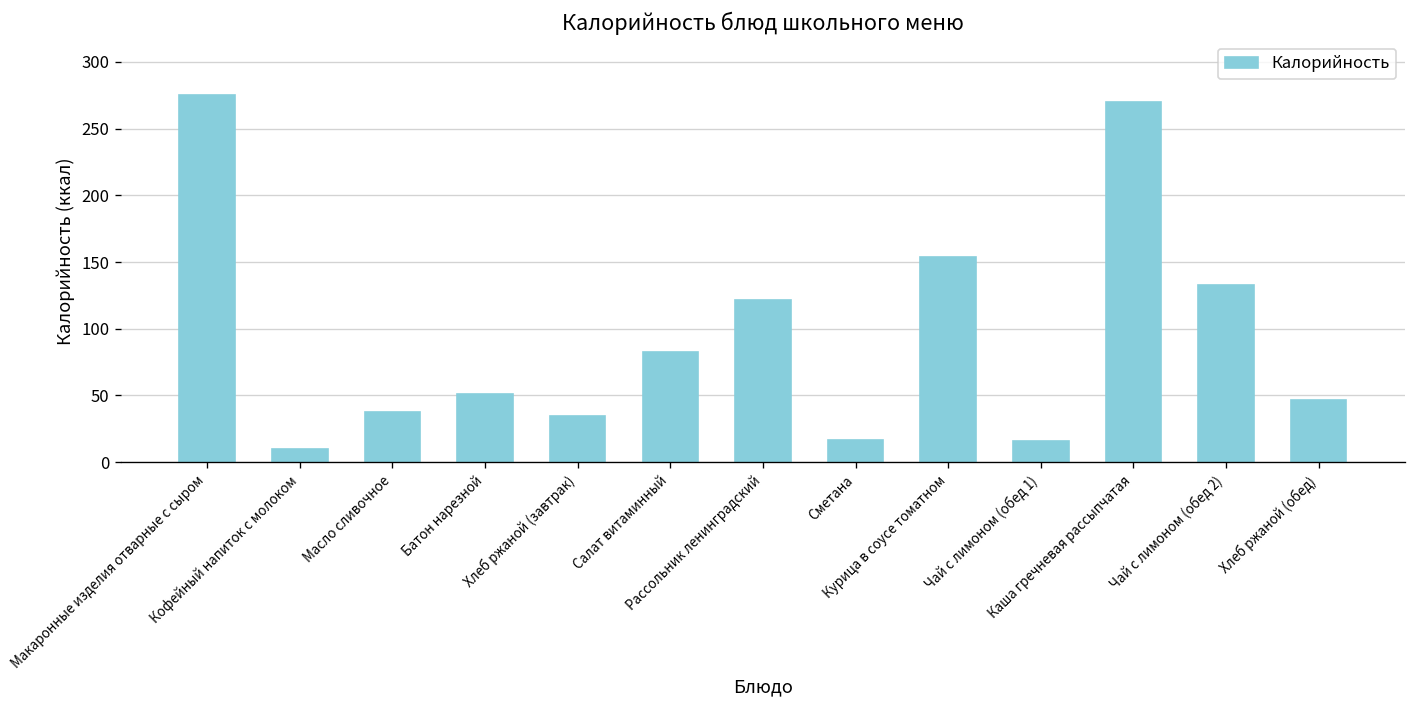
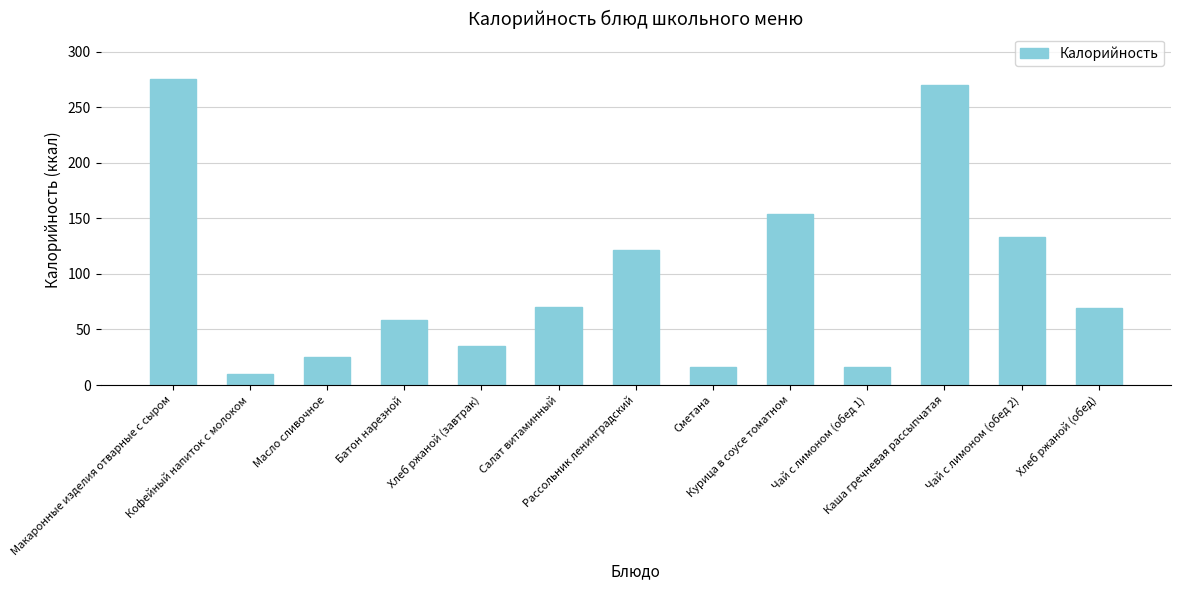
  {
    "Макаронные изделия отварные с сыром": 275,
    "Кофейный напиток с молоком": 10,
-   "Масло сливочное": 37,
-   "Батон нарезной": 51,
+   "Масло сливочное": 25,
+   "Батон нарезной": 59,
    "Хлеб ржаной (завтрак)": 35,
-   "Салат витаминный": 83,
+   "Салат витаминный": 70,
    "Рассольник ленинградский": 121,
    "Сметана": 16,
    "Курица в соусе томатном": 154,
    "Чай с лимоном (обед 1)": 16,
    "Каша гречневая рассыпчатая": 270,
    "Чай с лимоном (обед 2)": 133,
-   "Хлеб ржаной (обед)": 47
+   "Хлеб ржаной (обед)": 70
  }
